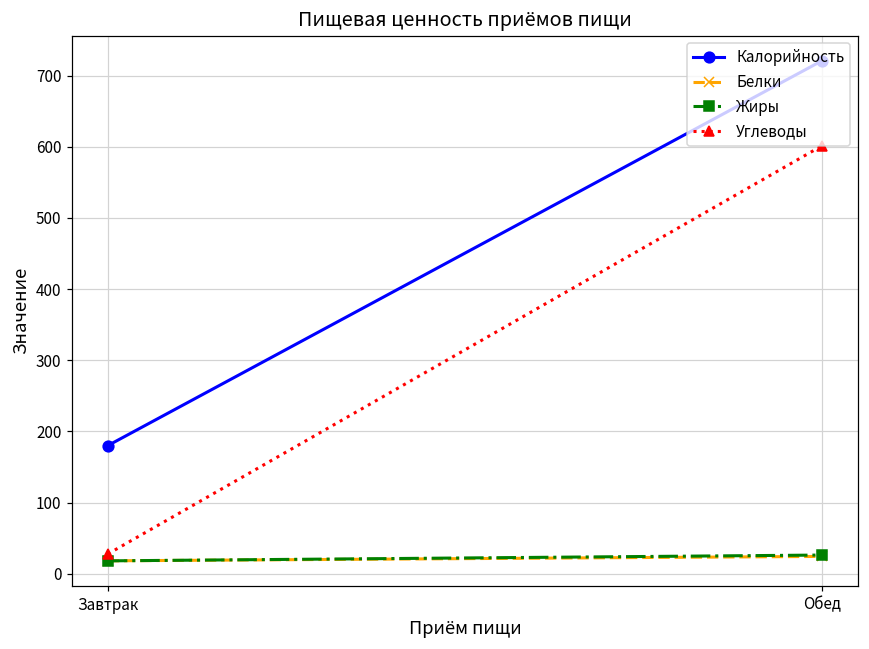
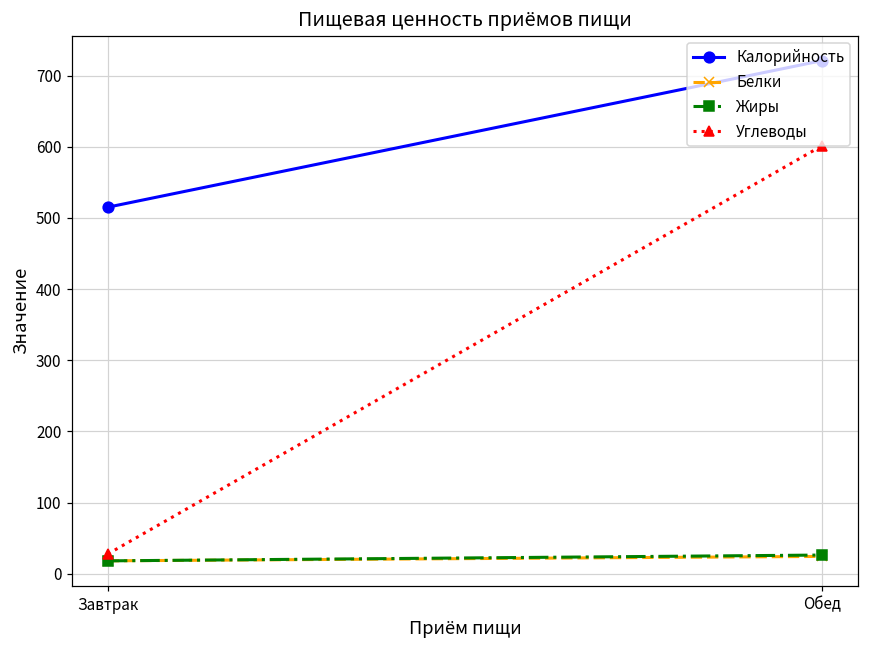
  {
    "Калорийность": {
-     "Завтрак": 180
+     "Завтрак": 520
    },
    "Углеводы": {
      "Завтрак": 30,
      "Обед": 600
    }
  }
